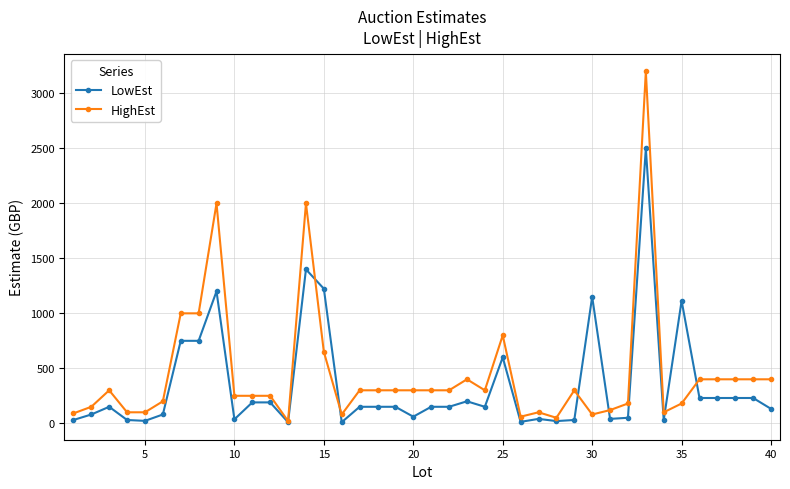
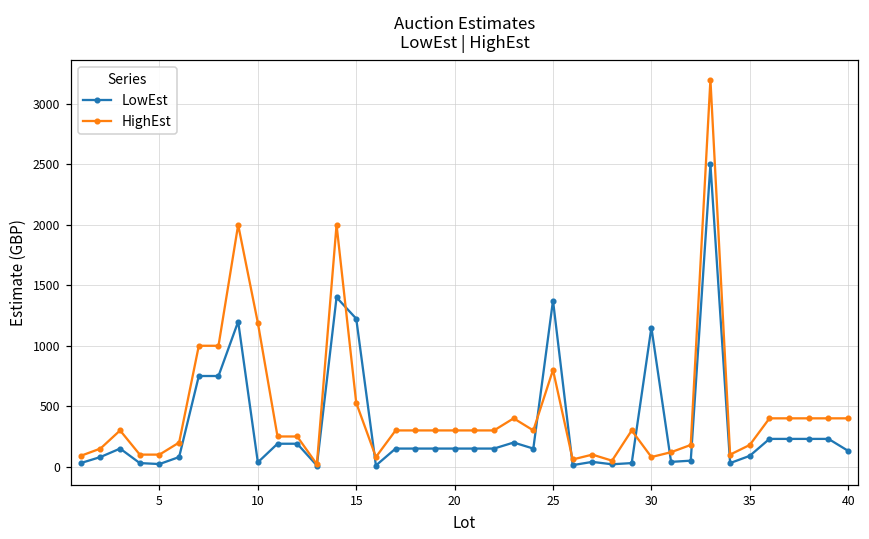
  {
    "LowEst": {
      "5": 20,
      "10": 40,
      "15": 1220,
-     "20": 60,
-     "25": 600,
+     "20": 150,
+     "25": 1370,
      "30": 1150,
-     "35": 1110,
+     "35": 90,
      "40": 130
    },
    "HighEst": {
      "5": 100,
-     "10": 250,
-     "15": 650,
+     "10": 1190,
+     "15": 530,
      "20": 300,
      "25": 800,
      "30": 80,
      "35": 180,
      "40": 400
    }
  }
